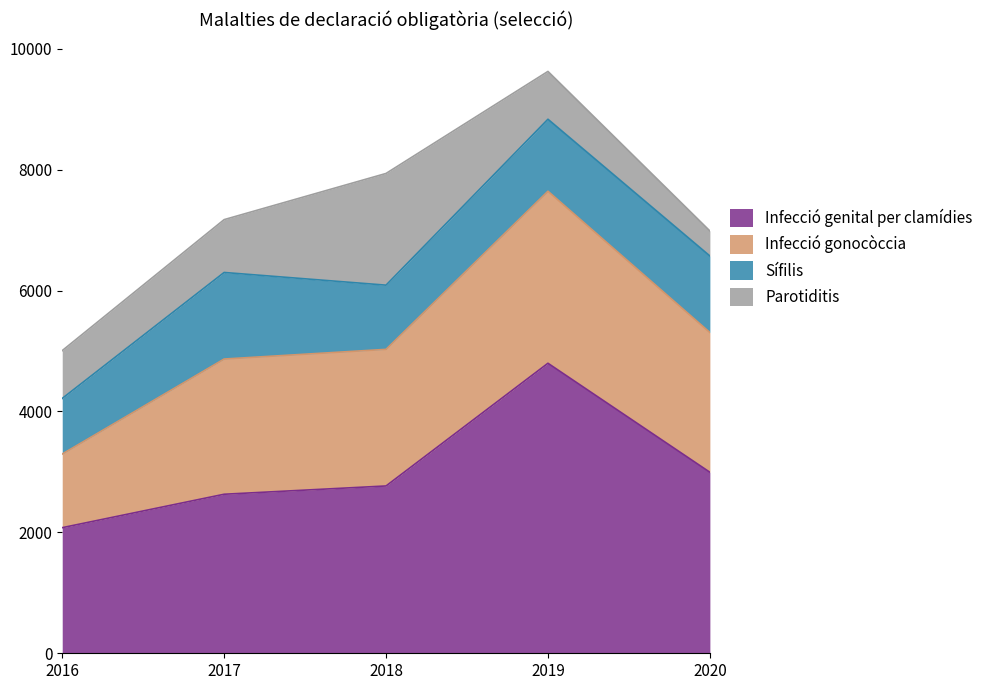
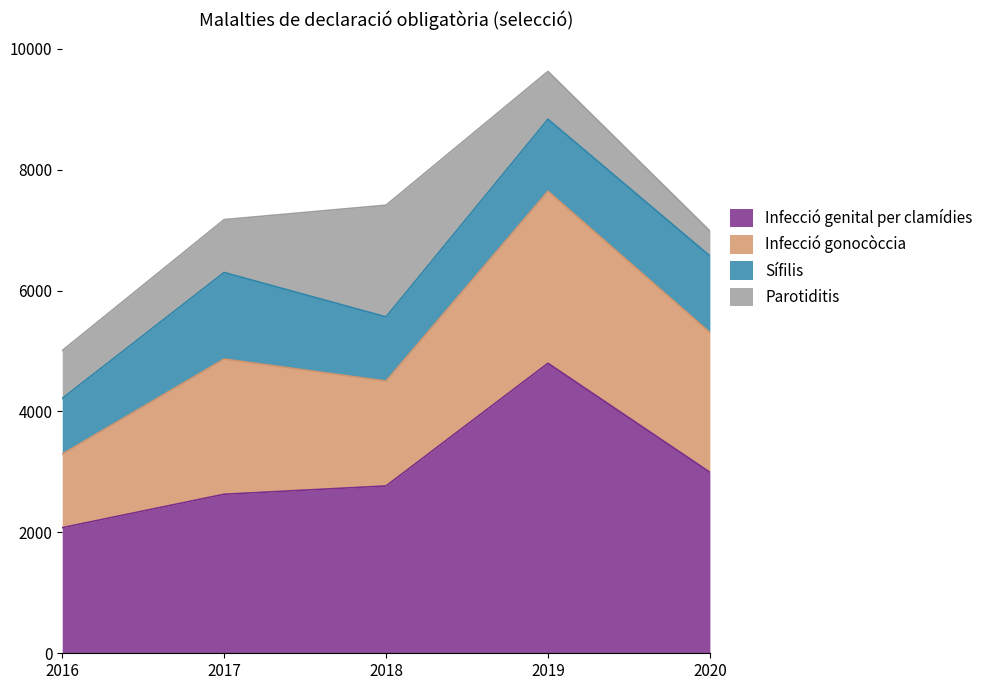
  {
    "Infecció genital per clamídies": {
      "2016": 2100,
      "2017": 2600,
      "2018": 2800,
      "2019": 4800,
      "2020": 3000
    },
    "Infecció gonocòccia": {
      "2016": 1200,
      "2017": 2200,
-     "2018": 2300,
+     "2018": 1700,
      "2019": 2800,
      "2020": 2300
    },
    "Sífilis": {
      "2016": 900,
      "2017": 1400,
      "2018": 1100,
      "2019": 1200,
      "2020": 1300
    },
    "Parotiditis": {
      "2016": 800,
      "2017": 900,
      "2018": 1800,
      "2019": 800,
      "2020": 400
    }
  }
